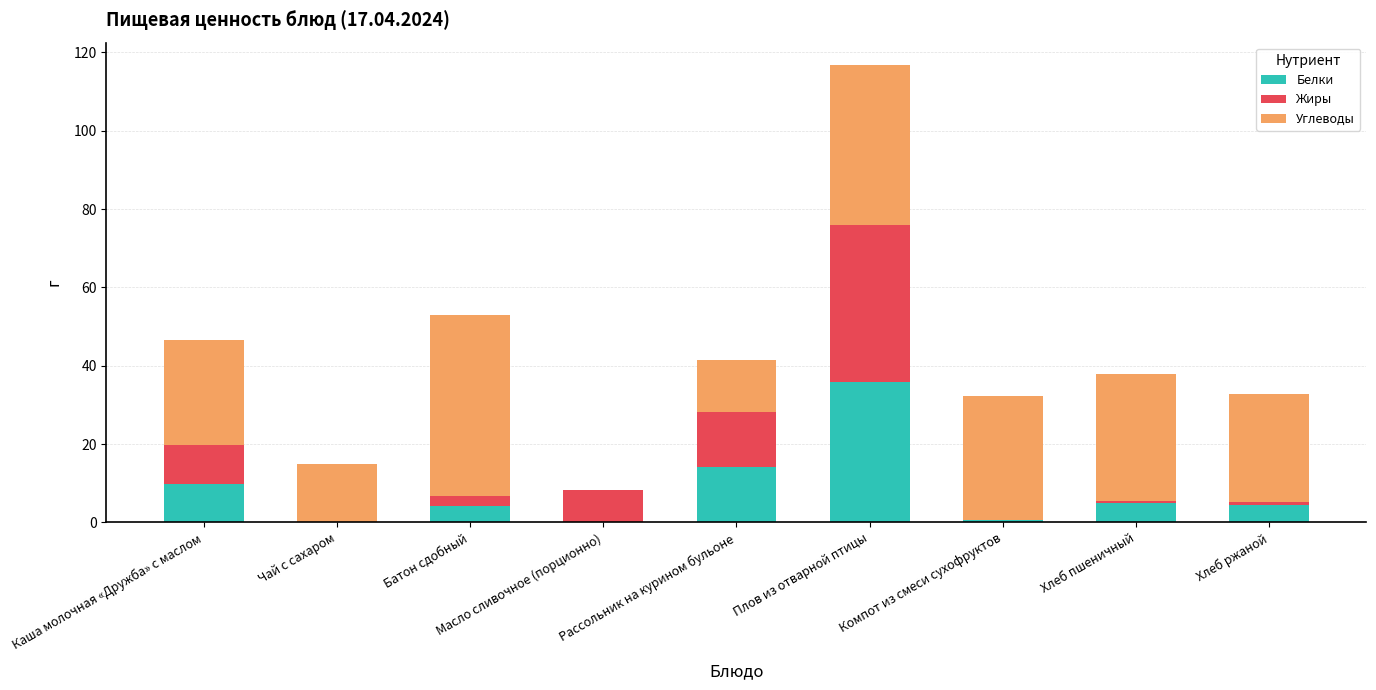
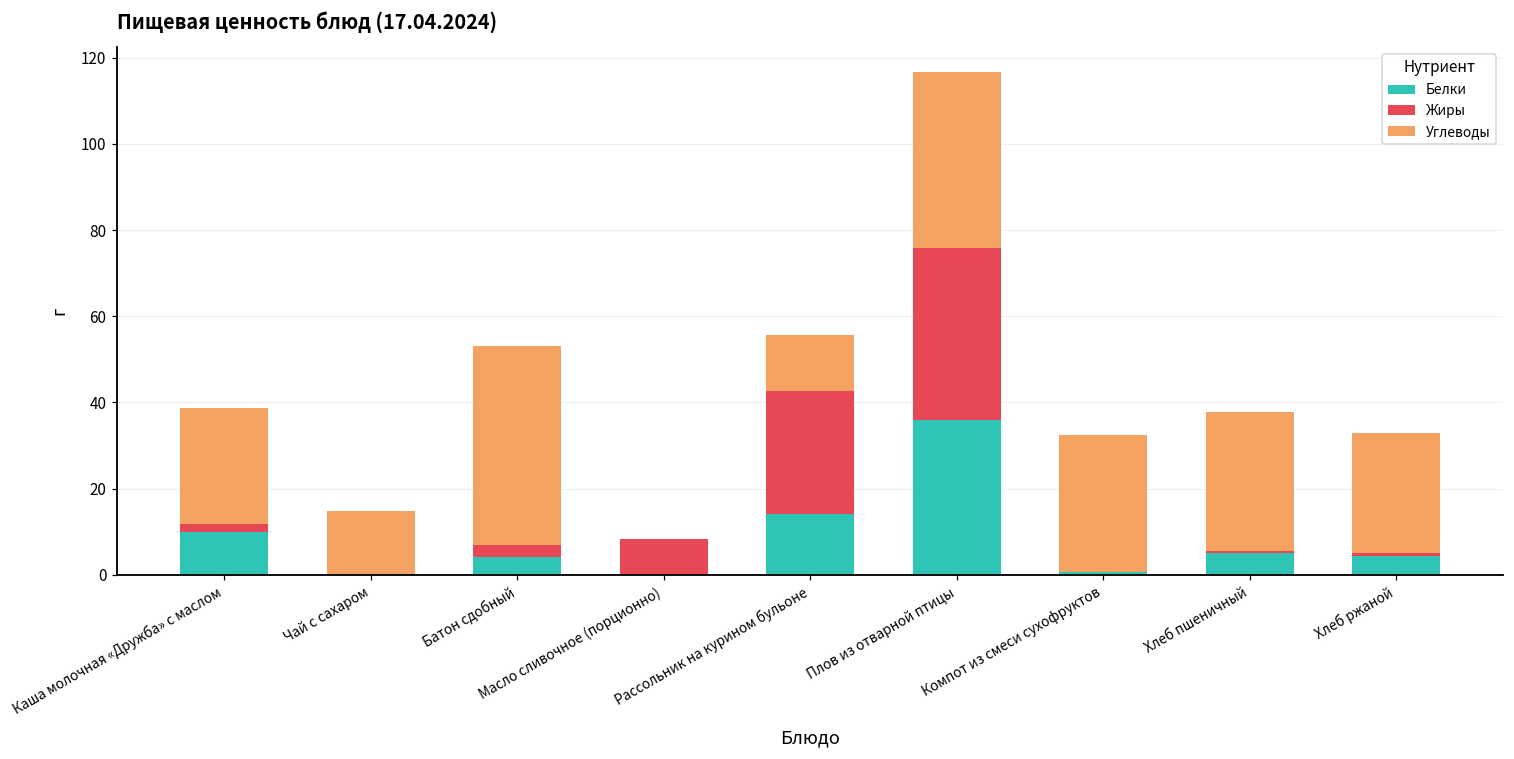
  {
    "Белки": {
      "Каша молочная «Дружба» с маслом": 10,
      "Батон сдобный": 4,
      "Рассольник на курином бульоне": 14,
      "Плов из отварной птицы": 36,
      "Хлеб пшеничный": 5,
      "Хлеб ржаной": 4
    },
    "Жиры": {
-     "Каша молочная «Дружба» с маслом": 10,
+     "Каша молочная «Дружба» с маслом": 2,
      "Чай с сахаром": 0,
      "Батон сдобный": 3,
      "Масло сливочное (порционно)": 8,
-     "Рассольник на курином бульоне": 14,
+     "Рассольник на курином бульоне": 28,
      "Плов из отварной птицы": 40,
      "Хлеб ржаной": 1
    },
    "Углеводы": {
      "Каша молочная «Дружба» с маслом": 27,
      "Чай с сахаром": 15,
      "Батон сдобный": 46,
      "Рассольник на курином бульоне": 13,
      "Плов из отварной птицы": 41,
      "Компот из смеси сухофруктов": 32,
      "Хлеб пшеничный": 32,
      "Хлеб ржаной": 28
    }
  }
